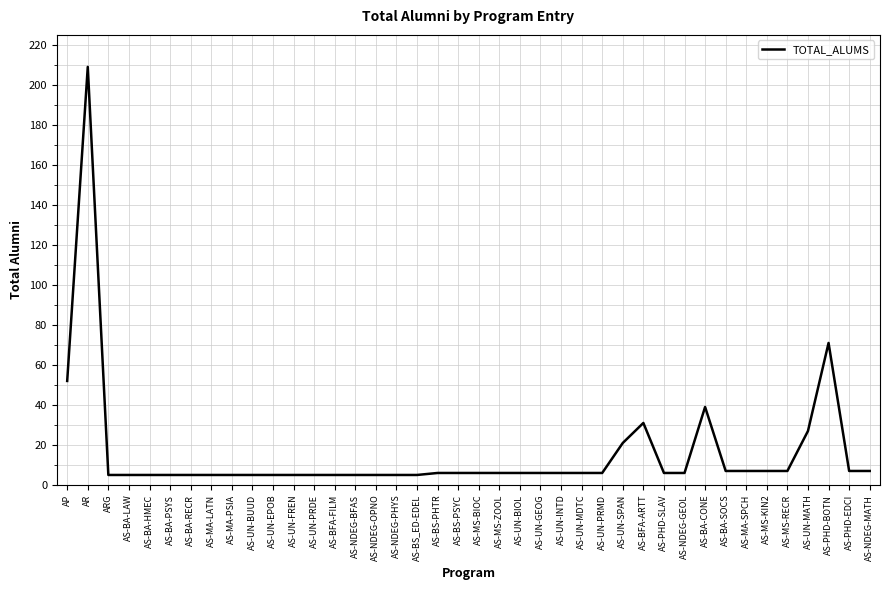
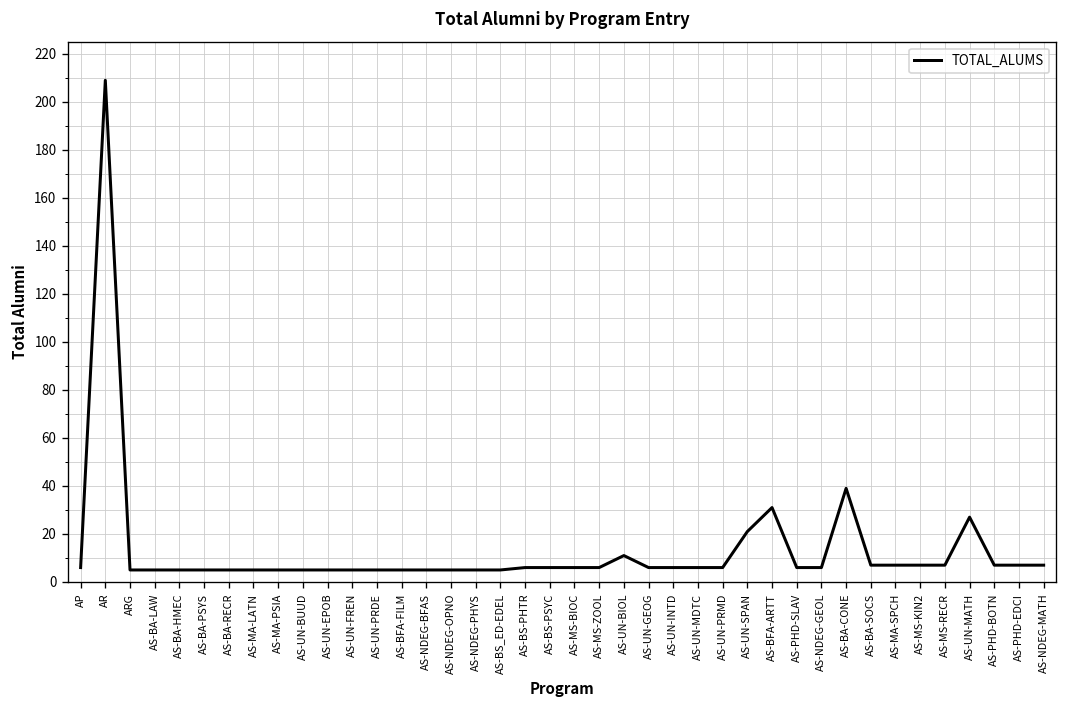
  {
-   "AP": 52,
+   "AP": 6,
    "AR": 209,
    "ARG": 5,
    "AS-BA-LAW": 5,
    "AS-BA-HMEC": 5,
    "AS-BA-PSYS": 5,
    "AS-BA-RECR": 5,
    "AS-MA-LATN": 5,
    "AS-MA-PSIA": 5,
    "AS-UN-BUUD": 5,
    "AS-UN-EPOB": 5,
    "AS-UN-FREN": 5,
    "AS-UN-PRDE": 5,
    "AS-BFA-FILM": 5,
    "AS-NDEG-BFAS": 5,
    "AS-NDEG-OPNO": 5,
    "AS-NDEG-PHYS": 5,
    "AS-BS_ED-EDEL": 5,
    "AS-BS-PHTR": 6,
    "AS-BS-PSYC": 6,
    "AS-MS-BIOC": 6,
    "AS-MS-ZOOL": 6,
-   "AS-UN-BIOL": 6,
+   "AS-UN-BIOL": 11,
    "AS-UN-GEOG": 6,
    "AS-UN-INTD": 6,
    "AS-UN-MDTC": 6,
    "AS-UN-PRMD": 6,
    "AS-UN-SPAN": 21,
    "AS-BFA-ARTT": 31,
    "AS-PHD-SLAV": 6,
    "AS-NDEG-GEOL": 6,
    "AS-BA-CONE": 39,
    "AS-BA-SOCS": 7,
    "AS-MA-SPCH": 7,
    "AS-MS-KIN2": 7,
    "AS-MS-RECR": 7,
    "AS-UN-MATH": 27,
-   "AS-PHD-BOTN": 71,
+   "AS-PHD-BOTN": 7,
    "AS-PHD-EDCI": 7,
    "AS-NDEG-MATH": 7
  }
